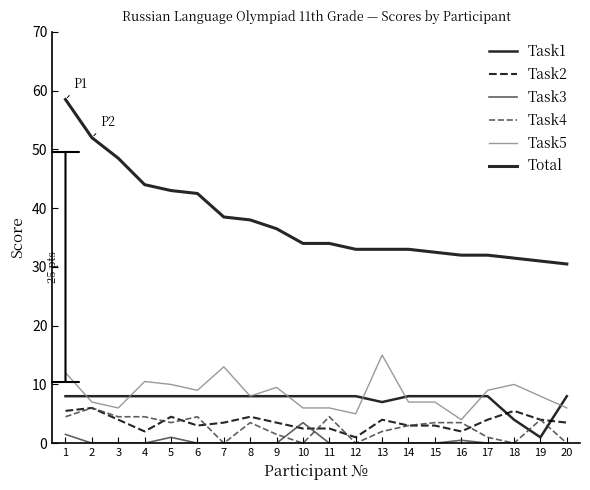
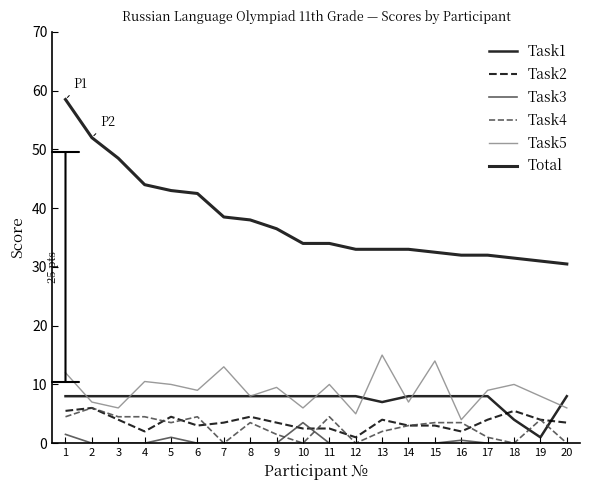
  {
    "Task5": {
      "1": 12,
      "2": 7,
      "3": 6,
      "4": 11,
      "5": 10,
      "6": 9,
      "7": 13,
      "9": 10,
      "10": 6,
-     "11": 6,
+     "11": 10,
      "12": 5,
      "13": 15,
      "14": 7,
-     "15": 7,
+     "15": 14,
      "16": 4,
      "17": 9,
      "18": 10,
      "19": 8,
      "20": 6
    }
  }
